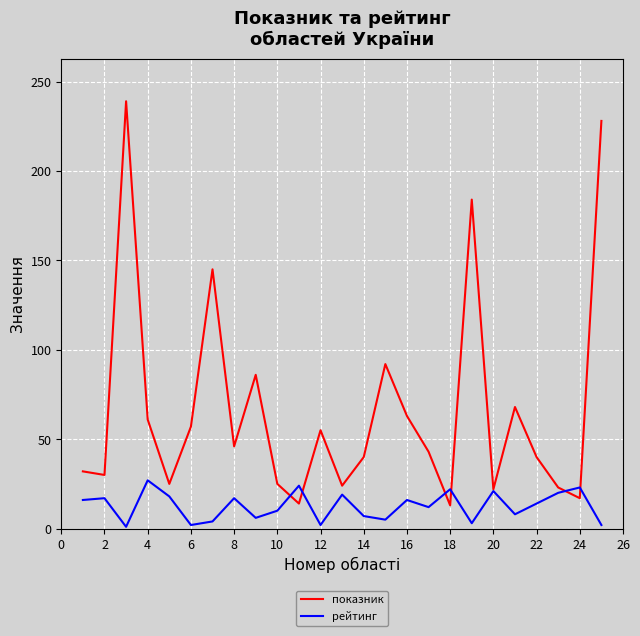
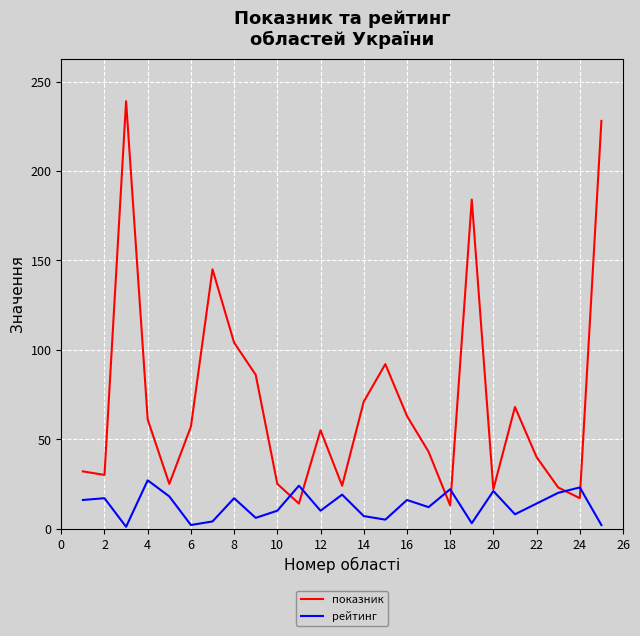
  {
    "показник": {
      "2": 30,
      "4": 61,
      "6": 57,
-     "8": 46,
+     "8": 104,
      "10": 25,
      "12": 55,
-     "14": 40,
+     "14": 71,
      "16": 63,
      "18": 13,
      "22": 40,
      "24": 17
    },
    "рейтинг": {
      "2": 17,
      "4": 27,
      "6": 2,
      "8": 17,
      "10": 10,
-     "12": 2,
+     "12": 10,
      "14": 7,
      "16": 16,
      "18": 22,
      "22": 14,
      "24": 23
    }
  }
